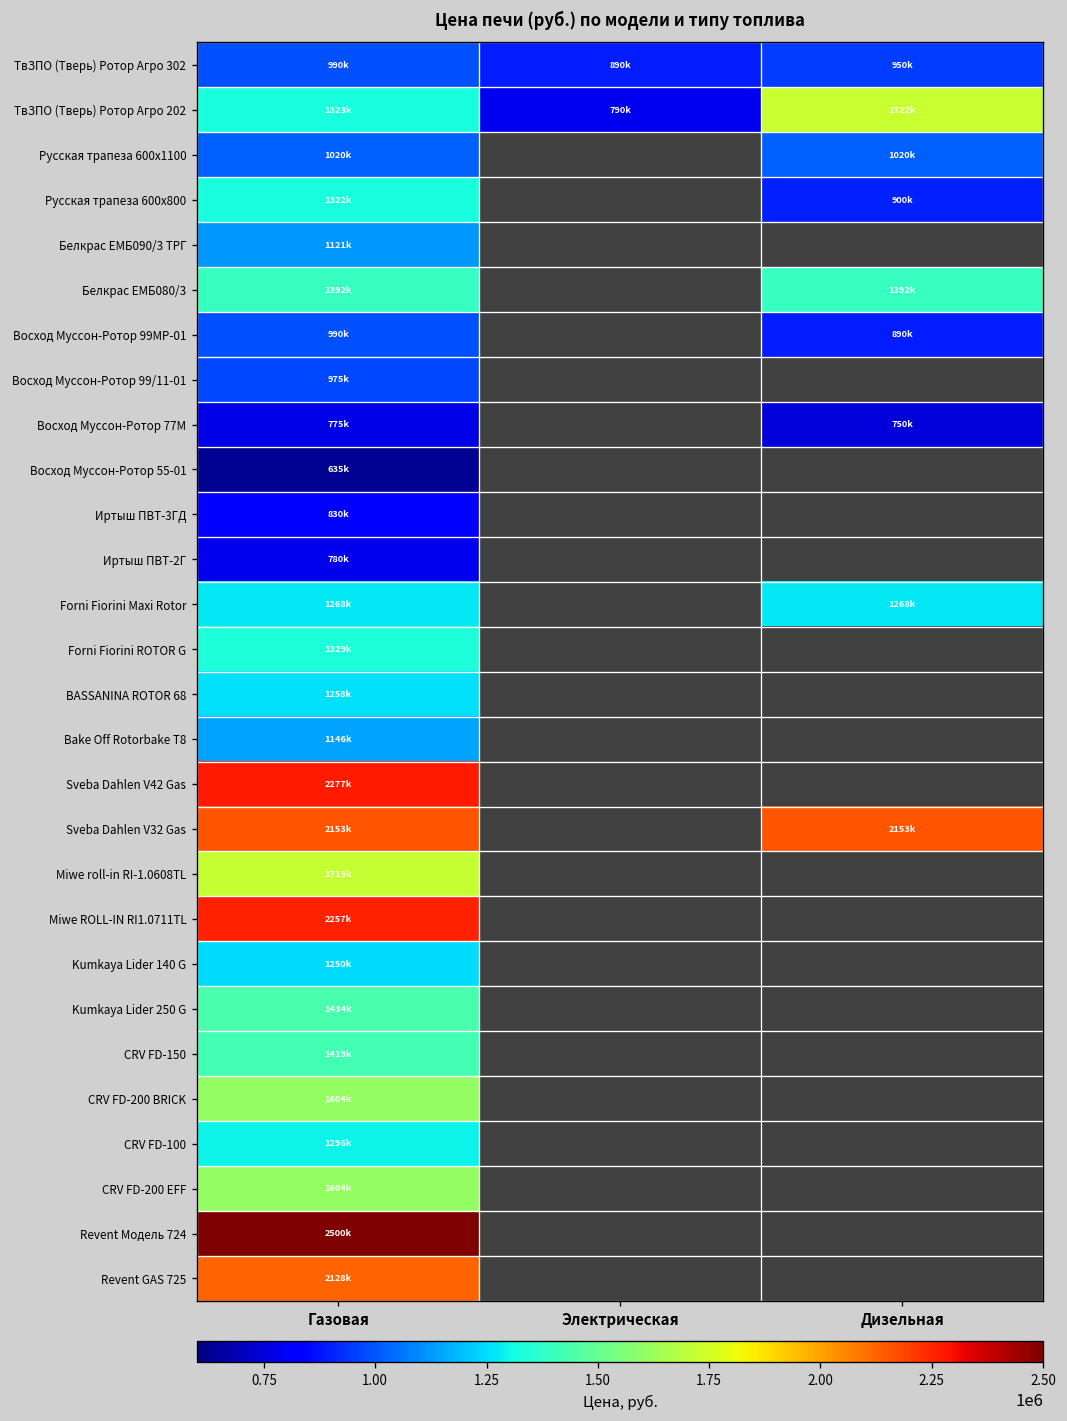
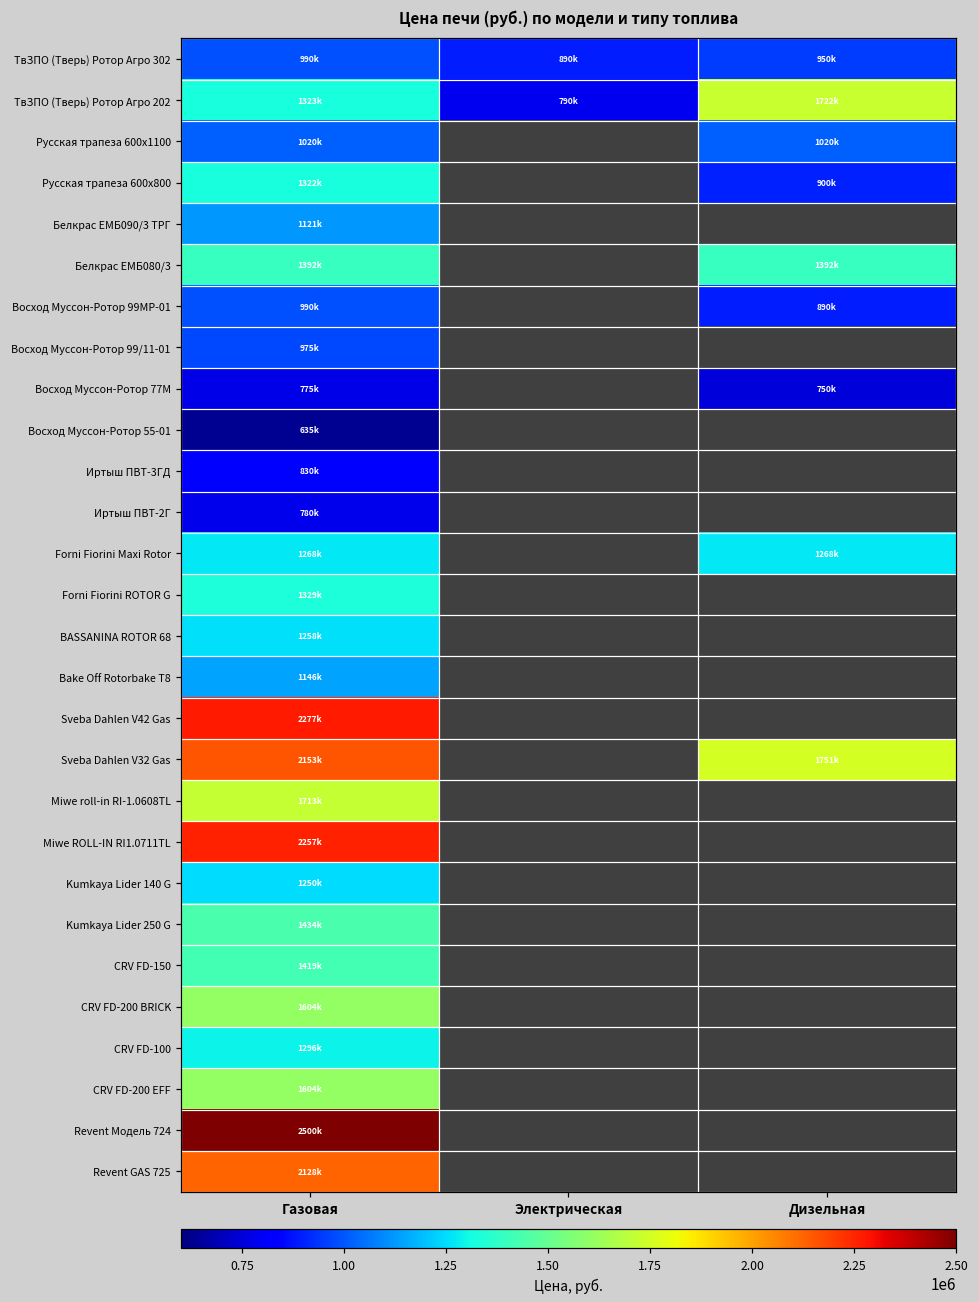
  {
    "ТвЗПО (Тверь) Ротор Агро 302": {
      "Газовая": "990k",
      "Электрическая": "890k",
      "Дизельная": "950k"
    },
    "ТвЗПО (Тверь) Ротор Агро 202": {
      "Газовая": "1323k",
      "Электрическая": "790k",
      "Дизельная": "1722k"
    },
    "Русская трапеза 600х1100": {
      "Газовая": "1020k",
      "Дизельная": "1020k"
    },
    "Русская трапеза 600х800": {
      "Газовая": "1322k",
      "Дизельная": "900k"
    },
    "Белкрас ЕМБ090/3 ТРГ": {
      "Газовая": "1121k"
    },
    "Белкрас ЕМБ080/3": {
      "Газовая": "1392k",
      "Дизельная": "1392k"
    },
    "Восход Муссон-Ротор 99МР-01": {
      "Газовая": "990k",
      "Дизельная": "890k"
    },
    "Восход Муссон-Ротор 99/11-01": {
      "Газовая": "975k"
    },
    "Восход Муссон-Ротор 77М": {
      "Газовая": "775k",
      "Дизельная": "750k"
    },
    "Восход Муссон-Ротор 55-01": {
      "Газовая": "635k"
    },
    "Иртыш ПВТ-3ГД": {
      "Газовая": "830k"
    },
    "Иртыш ПВТ-2Г": {
      "Газовая": "780k"
    },
    "Forni Fiorini Maxi Rotor": {
      "Газовая": "1268k",
      "Дизельная": "1268k"
    },
    "Forni Fiorini ROTOR G": {
      "Газовая": "1329k"
    },
    "BASSANINA ROTOR 68": {
      "Газовая": "1258k"
    },
    "Bake Off Rotorbake T8": {
      "Газовая": "1146k"
    },
    "Sveba Dahlen V42 Gas": {
      "Газовая": "2277k"
    },
    "Sveba Dahlen V32 Gas": {
      "Газовая": "2153k",
-     "Дизельная": "2153k"
+     "Дизельная": "1751k"
    },
    "Miwe roll-in RI-1.0608TL": {
      "Газовая": "1713k"
    },
    "Miwe ROLL-IN RI1.0711TL": {
      "Газовая": "2257k"
    },
    "Kumkaya Lider 140 G": {
      "Газовая": "1250k"
    },
    "Kumkaya Lider 250 G": {
      "Газовая": "1434k"
    },
    "CRV FD-150": {
      "Газовая": "1419k"
    },
    "CRV FD-200 BRICK": {
      "Газовая": "1604k"
    },
    "CRV FD-100": {
      "Газовая": "1296k"
    },
    "CRV FD-200 EFF": {
      "Газовая": "1604k"
    },
    "Revent Модель 724": {
      "Газовая": "2500k"
    },
    "Revent GAS 725": {
      "Газовая": "2128k"
    }
  }
